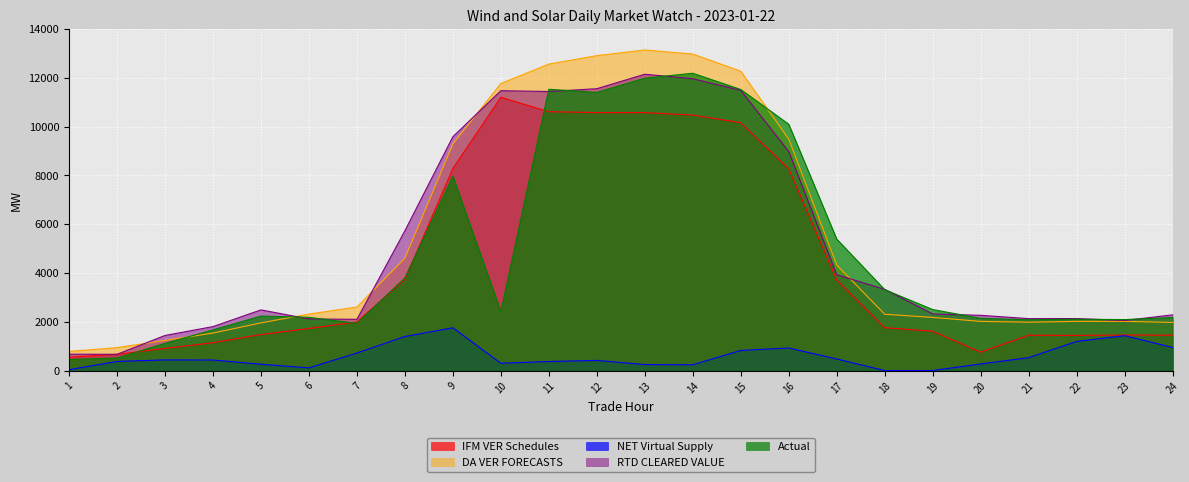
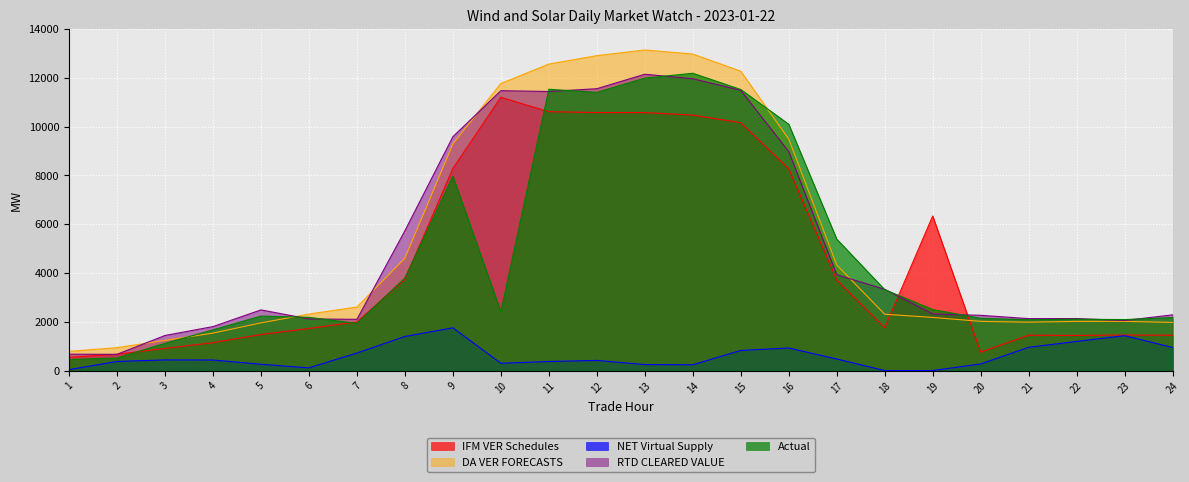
  {
    "IFM VER Schedules": {
      "3": 900,
      "4": 1100,
      "5": 1500,
      "6": 1700,
      "9": 8300,
      "10": 11200,
      "11": 10600,
      "12": 10600,
      "13": 10600,
      "14": 10500,
      "15": 10200,
      "16": 8300,
      "17": 3700,
      "18": 1800,
-     "19": 1600,
+     "19": 6300,
      "20": 800,
      "21": 1400,
      "22": 1400,
      "24": 1400
    },
    "DA VER FORECASTS": {
      "1": 800,
      "2": 900,
      "3": 1200,
      "4": 1500,
      "5": 2000,
      "6": 2300,
      "7": 2600,
      "8": 4600,
      "9": 9300,
      "10": 11800,
      "11": 12600,
      "12": 12900,
      "13": 13100,
      "14": 13000,
      "15": 12300,
      "16": 9500,
      "17": 4300,
      "18": 2300,
      "19": 2200,
      "20": 2000,
      "24": 2000
    },
    "NET Virtual Supply": {
      "1": 0,
      "2": 400,
      "3": 400,
      "4": 400,
      "5": 300,
      "6": 100,
      "7": 700,
      "8": 1400,
      "9": 1800,
      "10": 300,
      "11": 400,
      "12": 400,
      "13": 200,
      "14": 200,
      "15": 800,
      "16": 900,
      "17": 500,
      "18": 0,
      "19": 0,
      "20": 300,
-     "21": 500,
+     "21": 1000,
      "22": 1200,
      "24": 900
    },
    "RTD CLEARED VALUE": {
      "1": 700,
      "3": 1400,
      "4": 1800,
      "5": 2500,
      "7": 2100,
      "8": 5700,
      "9": 9600,
      "10": 11500,
      "12": 11600,
      "13": 12200,
      "14": 12000,
      "16": 9000,
      "17": 3900,
      "19": 2300,
      "20": 2300,
      "24": 2300
    },
    "Actual": {
      "2": 500,
      "3": 1100,
      "4": 1700,
      "5": 2200,
      "9": 8000,
      "10": 2400,
      "12": 11400,
      "13": 12000,
      "14": 12200,
      "16": 10100,
      "17": 5400,
      "19": 2500,
      "20": 2100,
      "24": 2200
    }
  }
